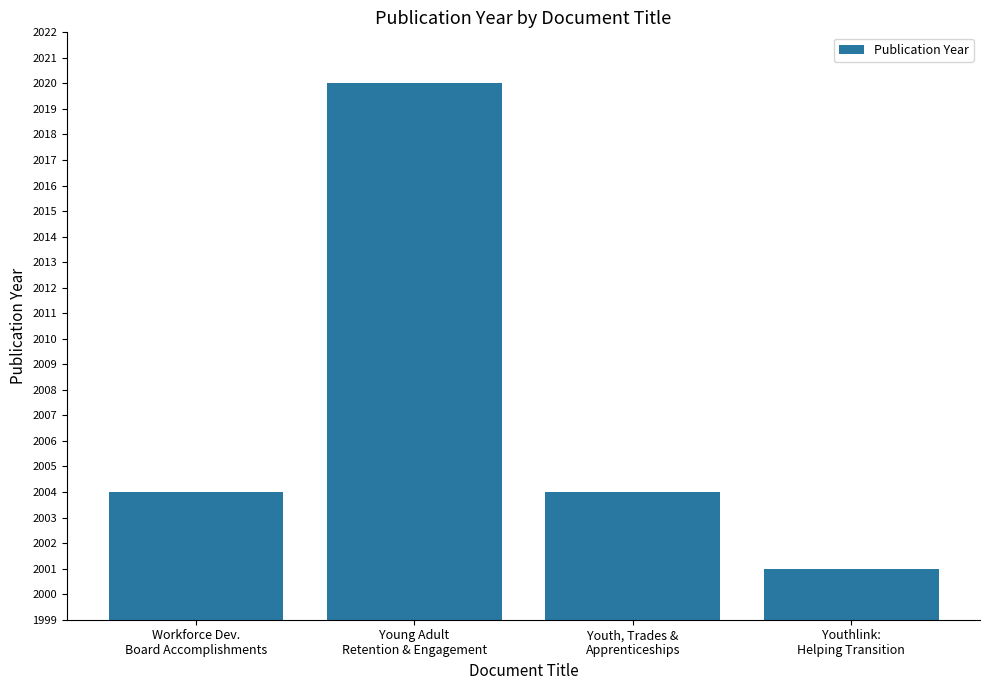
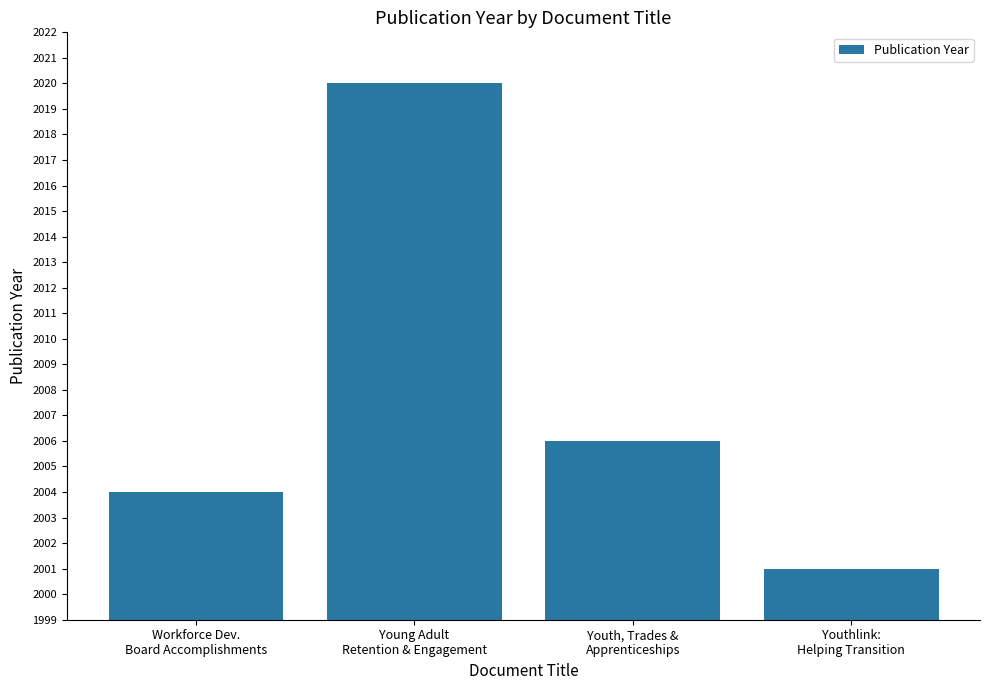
  {
    "Workforce Dev. Board Accomplishments": 2004,
    "Young Adult Retention & Engagement": 2020,
-   "Youth, Trades & Apprenticeships": 2004,
+   "Youth, Trades & Apprenticeships": 2006,
    "Youthlink: Helping Transition": 2001
  }
